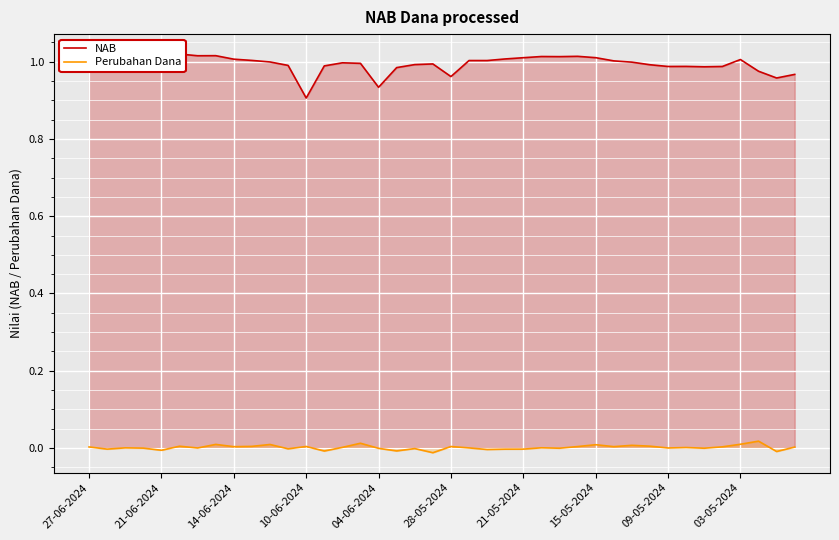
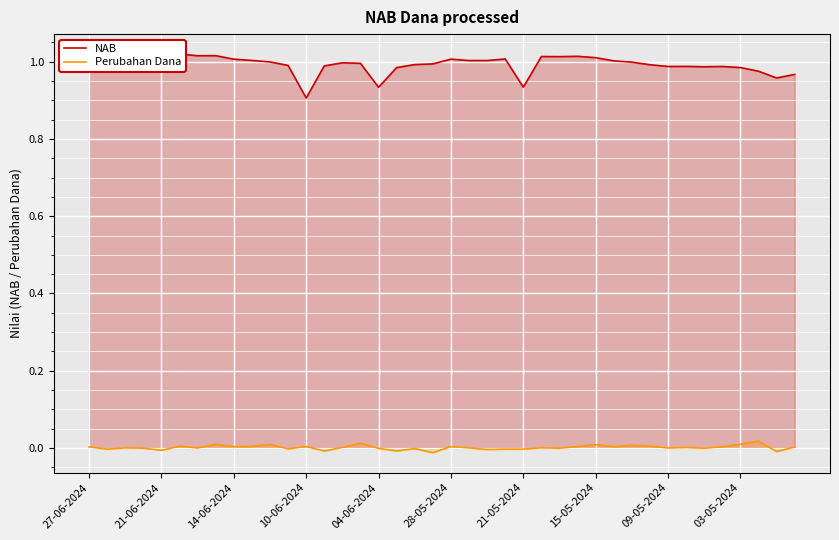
  {
    "NAB": {
      "14-06-2024": 1.01,
      "10-06-2024": 0.91,
      "04-06-2024": 0.93,
-     "28-05-2024": 0.96,
-     "21-05-2024": 1.01,
+     "28-05-2024": 1.01,
+     "21-05-2024": 0.93,
      "15-05-2024": 1.01,
      "09-05-2024": 0.99,
-     "03-05-2024": 1.01
+     "03-05-2024": 0.99
    }
  }
